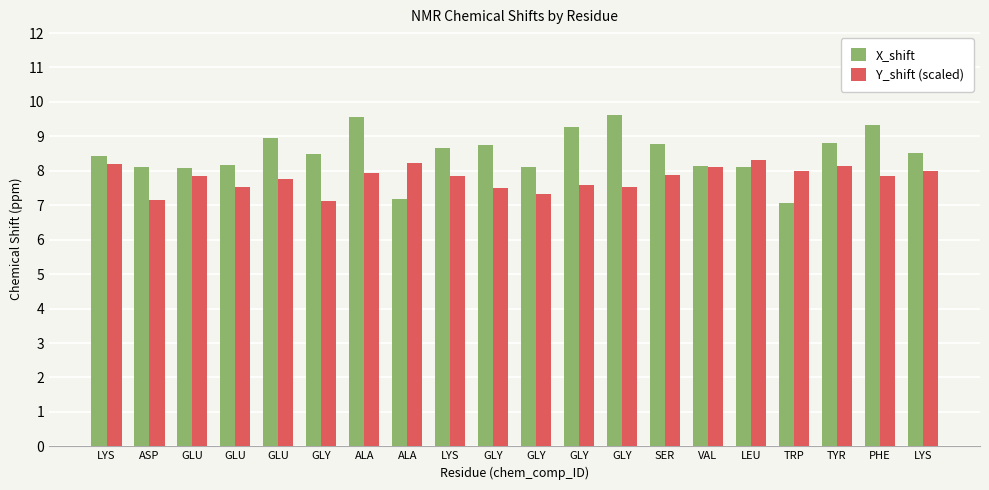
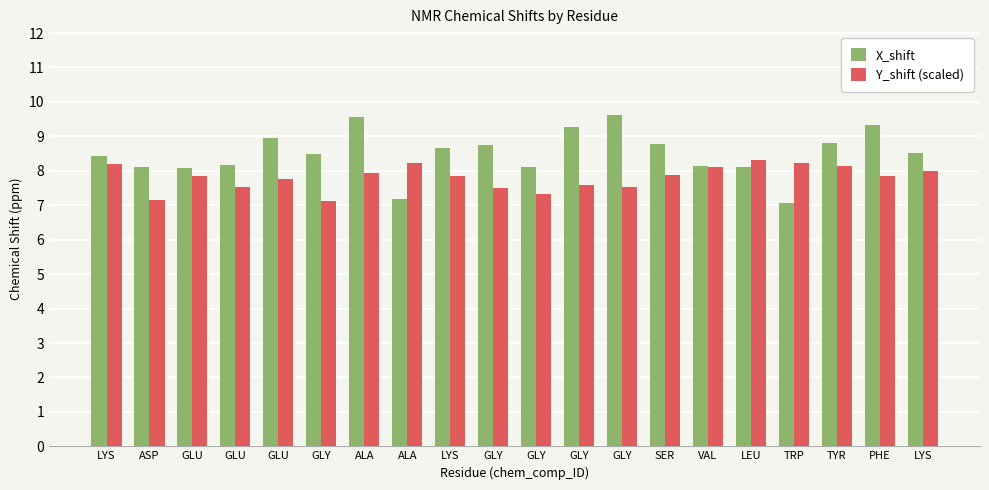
  {
    "X_shift": {
      "ASP": 8.1,
      "SER": 8.8,
      "VAL": 8.2,
      "LEU": 8.1,
      "TRP": 7.1,
      "TYR": 8.8,
      "PHE": 9.3
    },
    "Y_shift (scaled)": {
      "ASP": 7.2,
      "SER": 7.9,
      "VAL": 8.1,
      "LEU": 8.3,
-     "TRP": 8.0,
+     "TRP": 8.2,
      "TYR": 8.1,
      "PHE": 7.8
    }
  }
